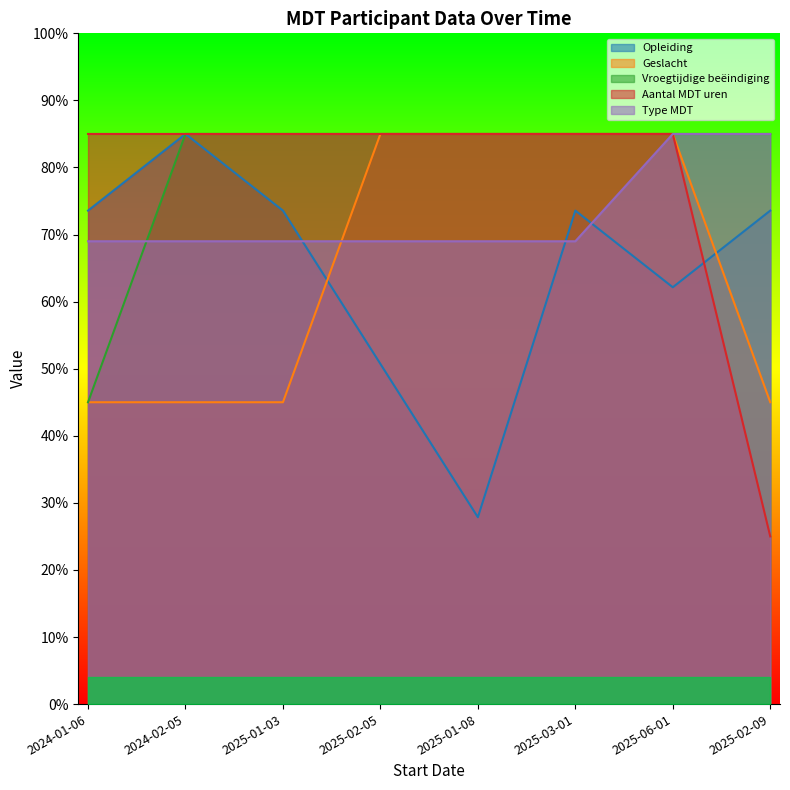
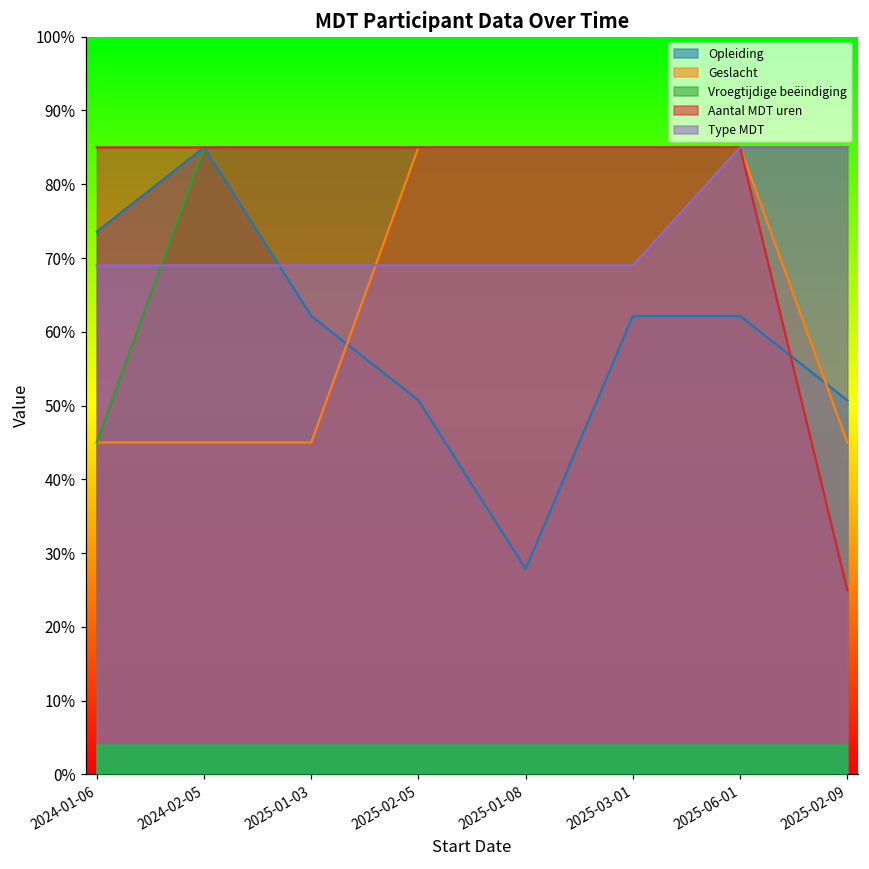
  {
    "Opleiding": {
      "2024-01-06": "74%",
-     "2025-01-03": "74%",
+     "2025-01-03": "62%",
      "2025-02-05": "51%",
      "2025-01-08": "28%",
-     "2025-03-01": "74%",
+     "2025-03-01": "62%",
      "2025-06-01": "62%",
-     "2025-02-09": "74%"
+     "2025-02-09": "51%"
    },
    "Geslacht": {
      "2024-02-05": "45%",
      "2025-01-03": "45%",
      "2025-02-09": "45%"
    },
    "Aantal MDT uren": {
      "2024-01-06": "85%",
      "2025-02-09": "25%"
    },
    "Type MDT": {
      "2024-01-06": "69%",
      "2024-02-05": "69%",
      "2025-01-03": "69%",
      "2025-02-05": "69%",
      "2025-01-08": "69%",
      "2025-03-01": "69%"
    }
  }
